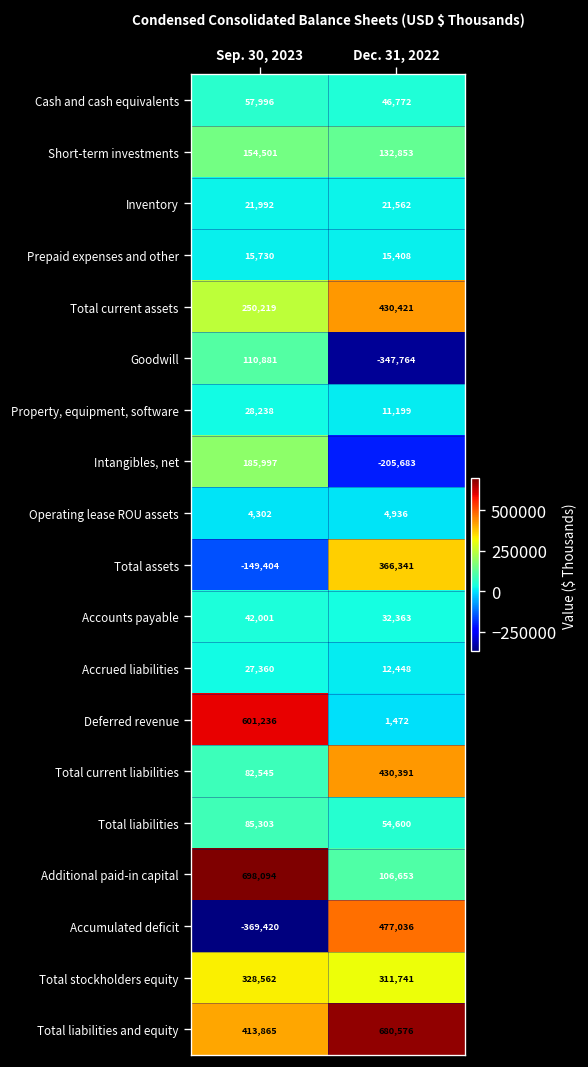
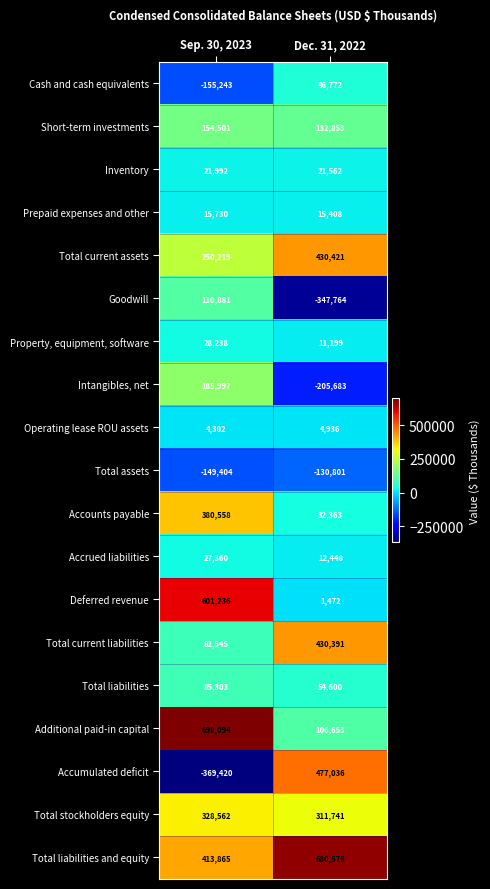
  {
    "Cash and cash equivalents": {
-     "Sep. 30, 2023": "57,996",
+     "Sep. 30, 2023": "-155,243",
      "Dec. 31, 2022": "46,772"
    },
    "Short-term investments": {
      "Sep. 30, 2023": "154,501",
      "Dec. 31, 2022": "132,853"
    },
    "Inventory": {
      "Sep. 30, 2023": "21,992",
      "Dec. 31, 2022": "21,562"
    },
    "Prepaid expenses and other": {
      "Sep. 30, 2023": "15,730",
      "Dec. 31, 2022": "15,408"
    },
    "Total current assets": {
      "Sep. 30, 2023": "250,219",
      "Dec. 31, 2022": "430,421"
    },
    "Goodwill": {
      "Sep. 30, 2023": "110,881",
      "Dec. 31, 2022": "-347,764"
    },
    "Property, equipment, software": {
      "Sep. 30, 2023": "28,238",
      "Dec. 31, 2022": "11,199"
    },
    "Intangibles, net": {
      "Sep. 30, 2023": "185,997",
      "Dec. 31, 2022": "-205,683"
    },
    "Operating lease ROU assets": {
      "Sep. 30, 2023": "4,302",
      "Dec. 31, 2022": "4,936"
    },
    "Total assets": {
      "Sep. 30, 2023": "-149,404",
-     "Dec. 31, 2022": "366,341"
+     "Dec. 31, 2022": "-130,801"
    },
    "Accounts payable": {
-     "Sep. 30, 2023": "42,001",
+     "Sep. 30, 2023": "380,558",
      "Dec. 31, 2022": "32,363"
    },
    "Accrued liabilities": {
      "Sep. 30, 2023": "27,360",
      "Dec. 31, 2022": "12,448"
    },
    "Deferred revenue": {
      "Sep. 30, 2023": "601,236",
      "Dec. 31, 2022": "1,472"
    },
    "Total current liabilities": {
      "Sep. 30, 2023": "82,545",
      "Dec. 31, 2022": "430,391"
    },
    "Total liabilities": {
      "Sep. 30, 2023": "85,303",
      "Dec. 31, 2022": "54,600"
    },
    "Additional paid-in capital": {
      "Sep. 30, 2023": "698,094",
      "Dec. 31, 2022": "106,653"
    },
    "Accumulated deficit": {
      "Sep. 30, 2023": "-369,420",
      "Dec. 31, 2022": "477,036"
    },
    "Total stockholders equity": {
      "Sep. 30, 2023": "328,562",
      "Dec. 31, 2022": "311,741"
    },
    "Total liabilities and equity": {
      "Sep. 30, 2023": "413,865",
      "Dec. 31, 2022": "680,576"
    }
  }
